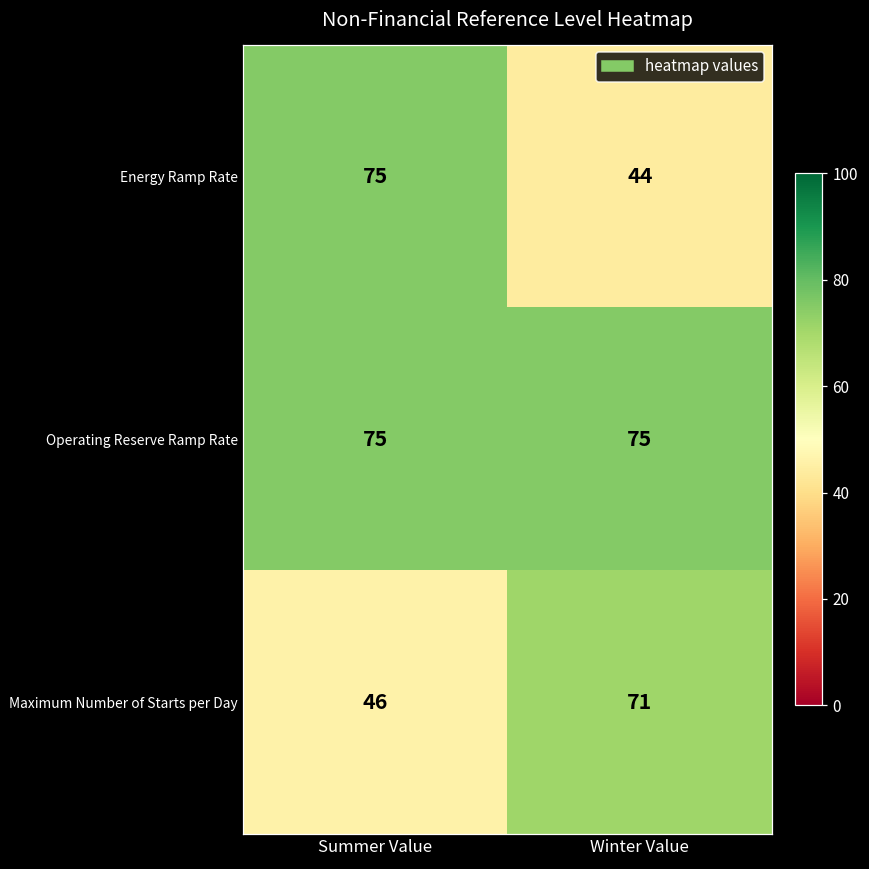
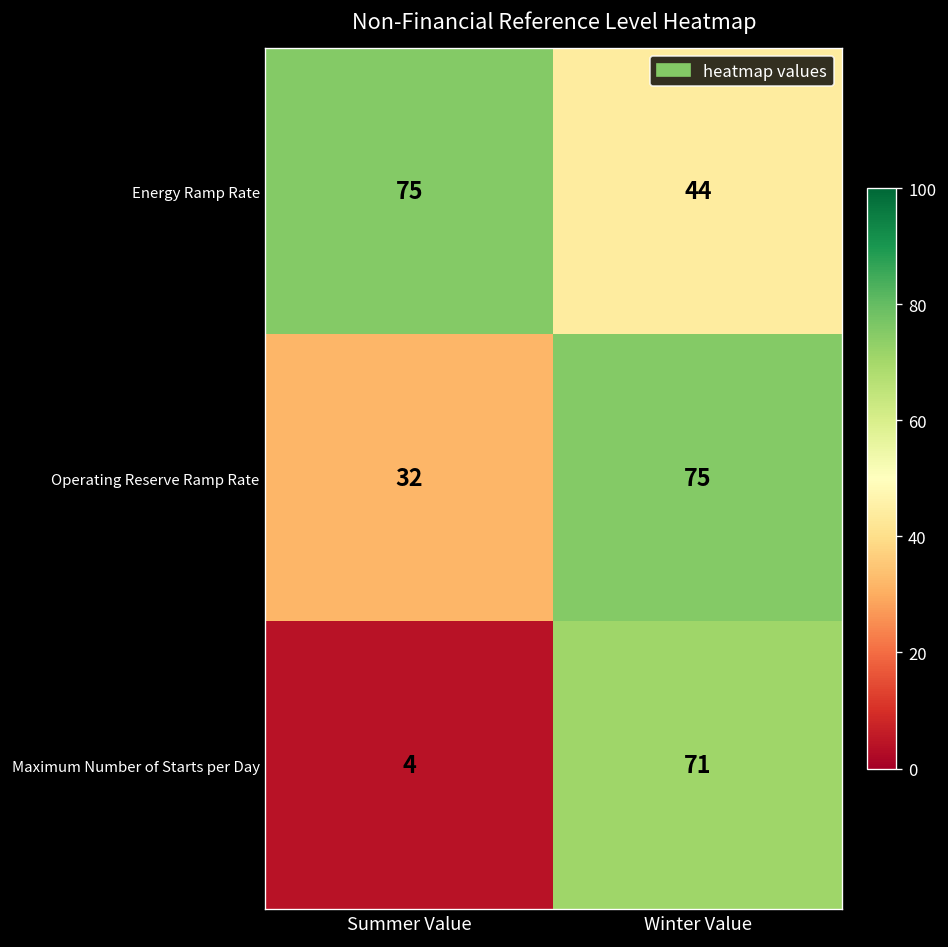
  {
    "Energy Ramp Rate": {
      "Summer Value": 75,
      "Winter Value": 44
    },
    "Operating Reserve Ramp Rate": {
-     "Summer Value": 75,
+     "Summer Value": 32,
      "Winter Value": 75
    },
    "Maximum Number of Starts per Day": {
-     "Summer Value": 46,
+     "Summer Value": 4,
      "Winter Value": 71
    }
  }
